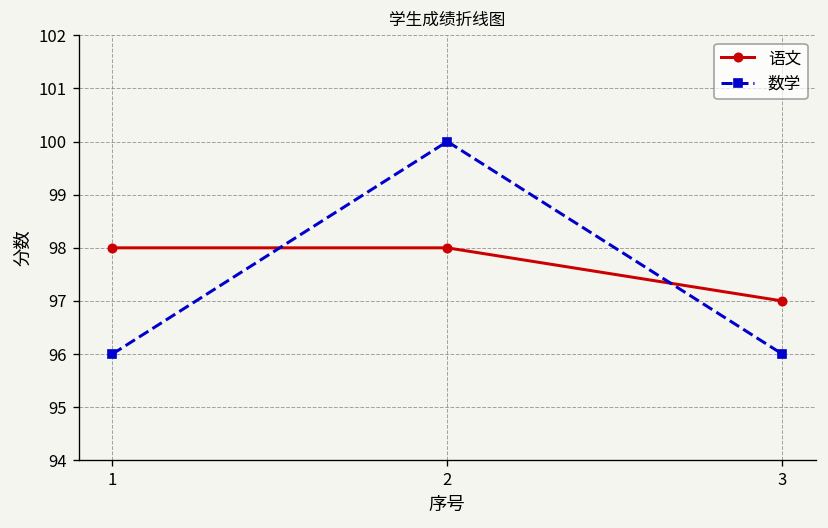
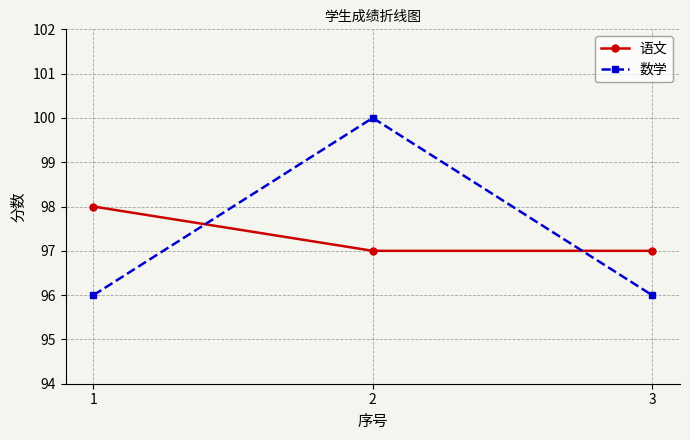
  {
    "语文": {
      "1": 98,
-     "2": 98,
+     "2": 97,
      "3": 97
    },
    "数学": {
      "1": 96,
      "2": 100,
      "3": 96
    }
  }
